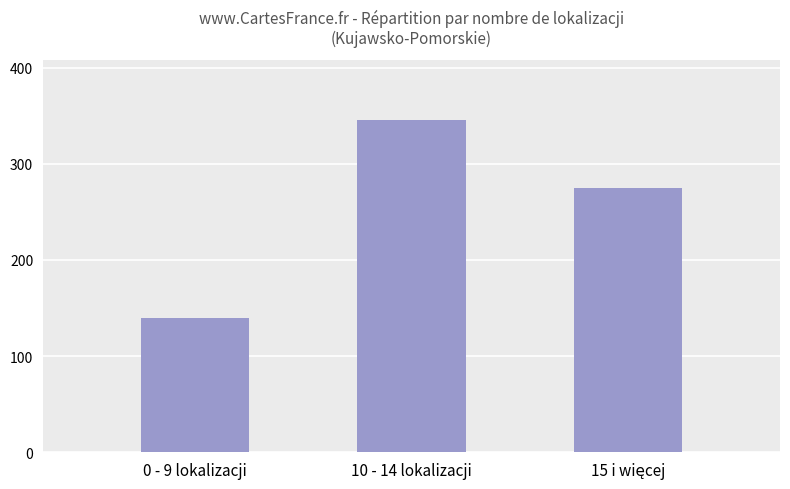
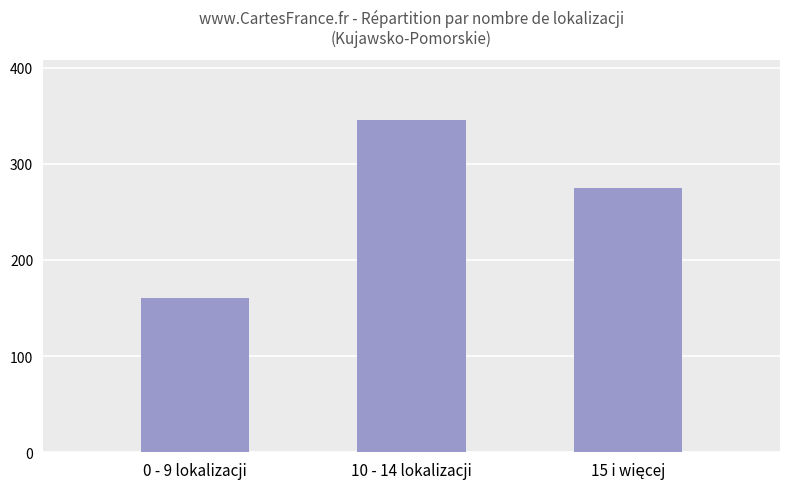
  {
-   "0 - 9 lokalizacji": 140,
+   "0 - 9 lokalizacji": 160,
    "10 - 14 lokalizacji": 350,
    "15 i więcej": 280
  }
